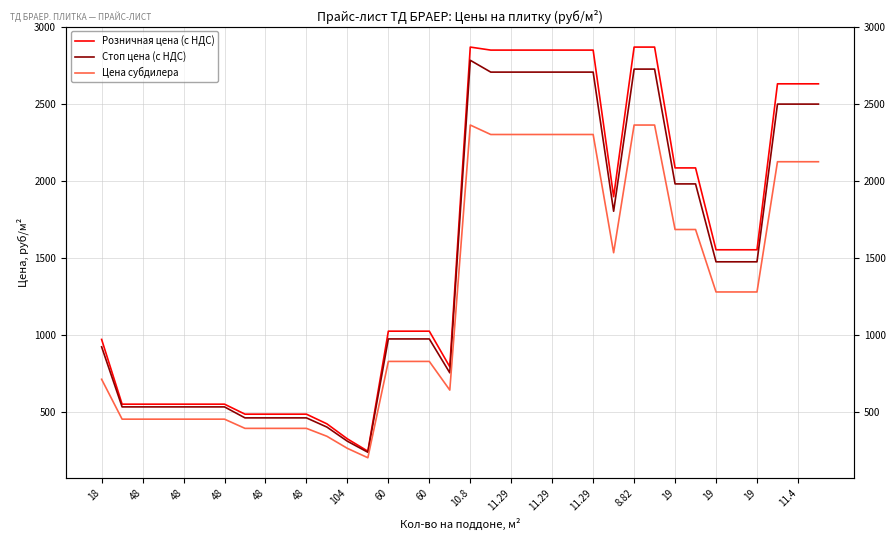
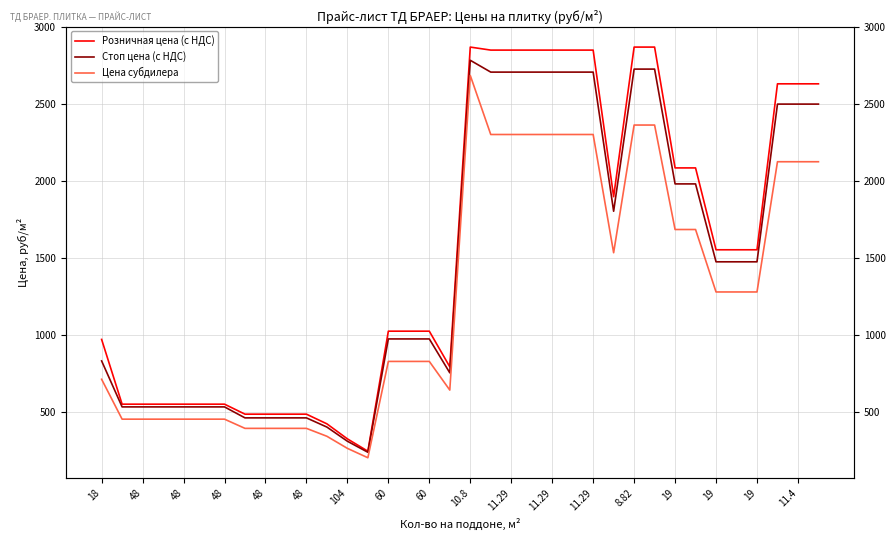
  {
    "Розничная цена (с НДС)": {
      "18": 970,
      "10.8": 2870
    },
    "Стоп цена (с НДС)": {
-     "18": 920,
+     "18": 830,
      "10.8": 2780
    },
    "Цена субдилера": {
      "18": 710,
-     "10.8": 2360
+     "10.8": 2690
    }
  }
